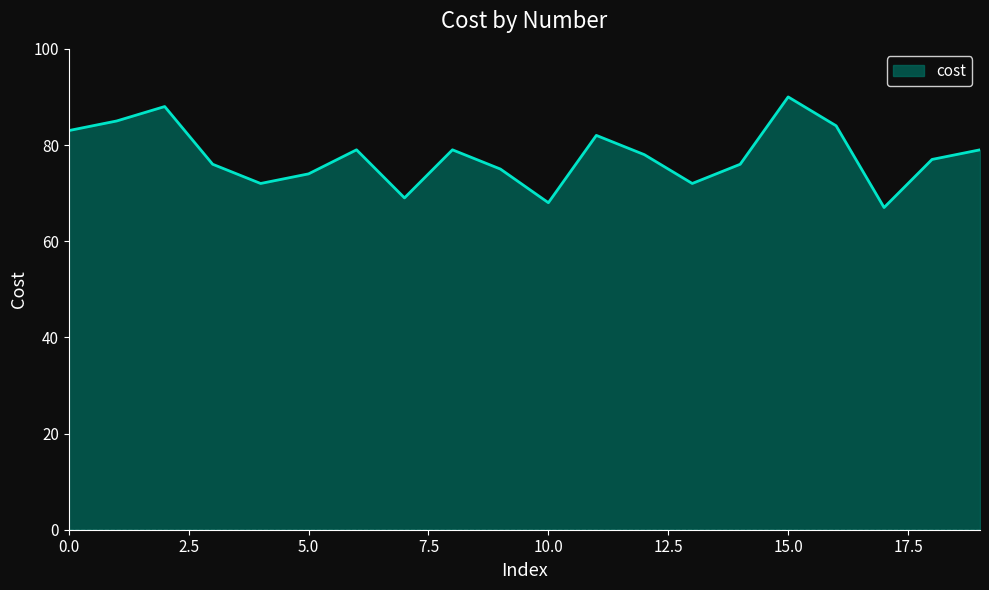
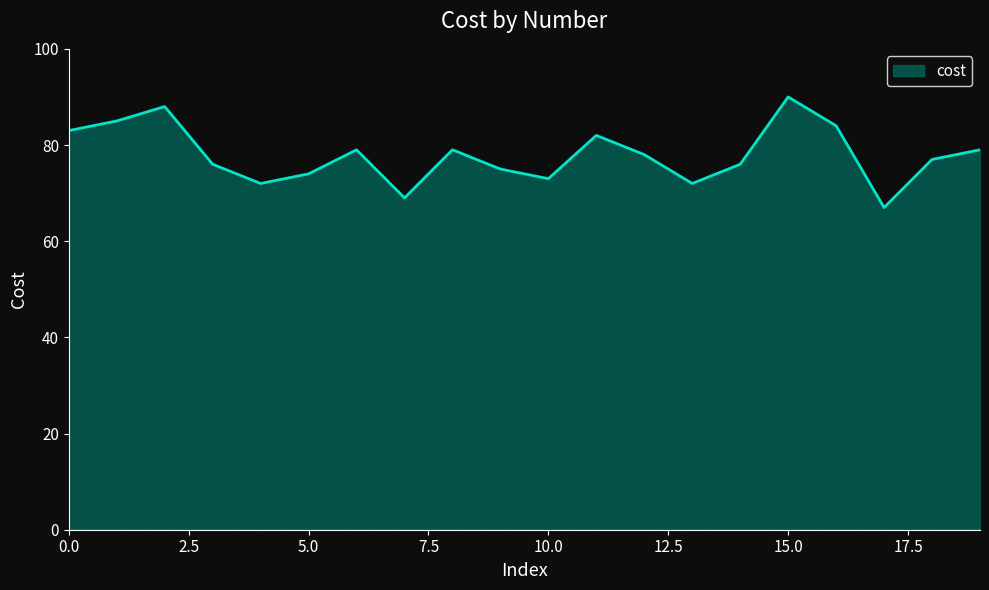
  {
    "0.0": 83,
    "5.0": 74,
-   "10.0": 68,
+   "10.0": 73,
    "15.0": 90
  }
